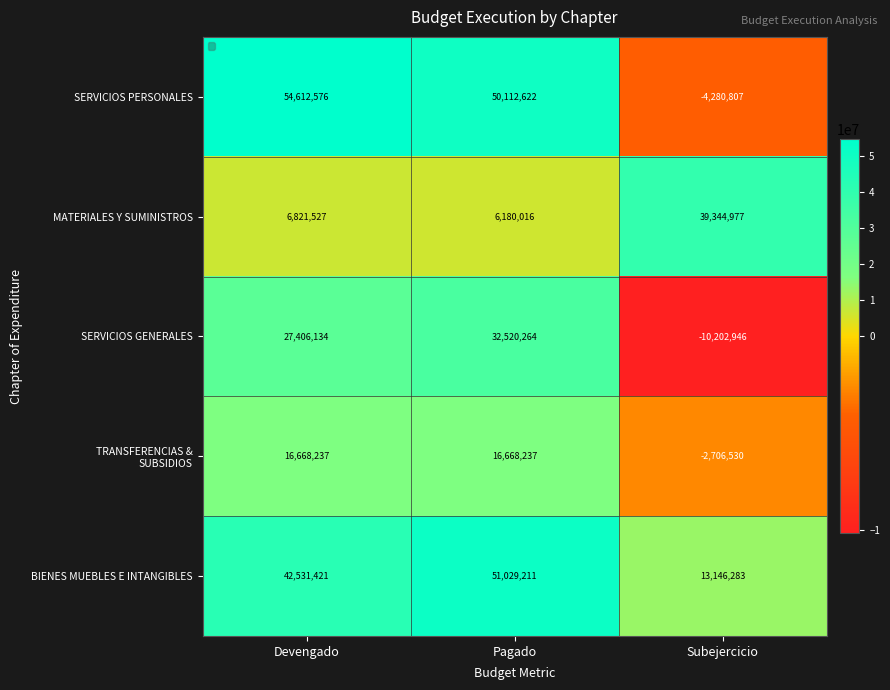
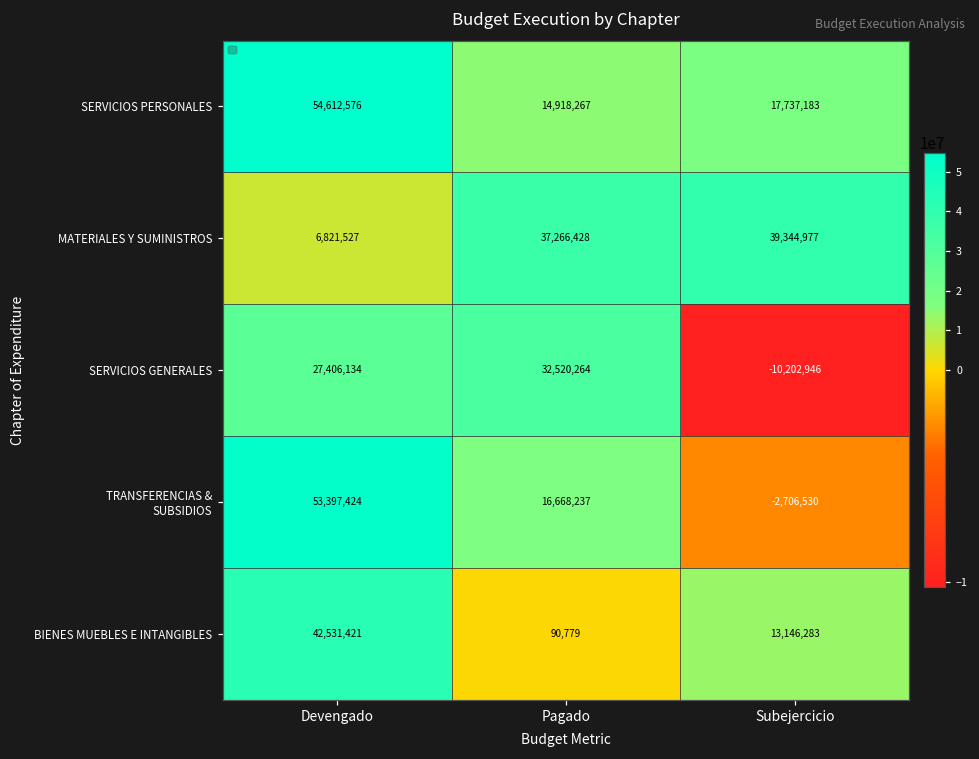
  {
    "SERVICIOS PERSONALES": {
      "Devengado": "54,612,576",
-     "Pagado": "50,112,622",
-     "Subejercicio": "-4,280,807"
+     "Pagado": "14,918,267",
+     "Subejercicio": "17,737,183"
    },
    "MATERIALES Y SUMINISTROS": {
      "Devengado": "6,821,527",
-     "Pagado": "6,180,016",
+     "Pagado": "37,266,428",
      "Subejercicio": "39,344,977"
    },
    "SERVICIOS GENERALES": {
      "Devengado": "27,406,134",
      "Pagado": "32,520,264",
      "Subejercicio": "-10,202,946"
    },
    "TRANSFERENCIAS & SUBSIDIOS": {
-     "Devengado": "16,668,237",
+     "Devengado": "53,397,424",
      "Pagado": "16,668,237",
      "Subejercicio": "-2,706,530"
    },
    "BIENES MUEBLES E INTANGIBLES": {
      "Devengado": "42,531,421",
-     "Pagado": "51,029,211",
+     "Pagado": "90,779",
      "Subejercicio": "13,146,283"
    }
  }
